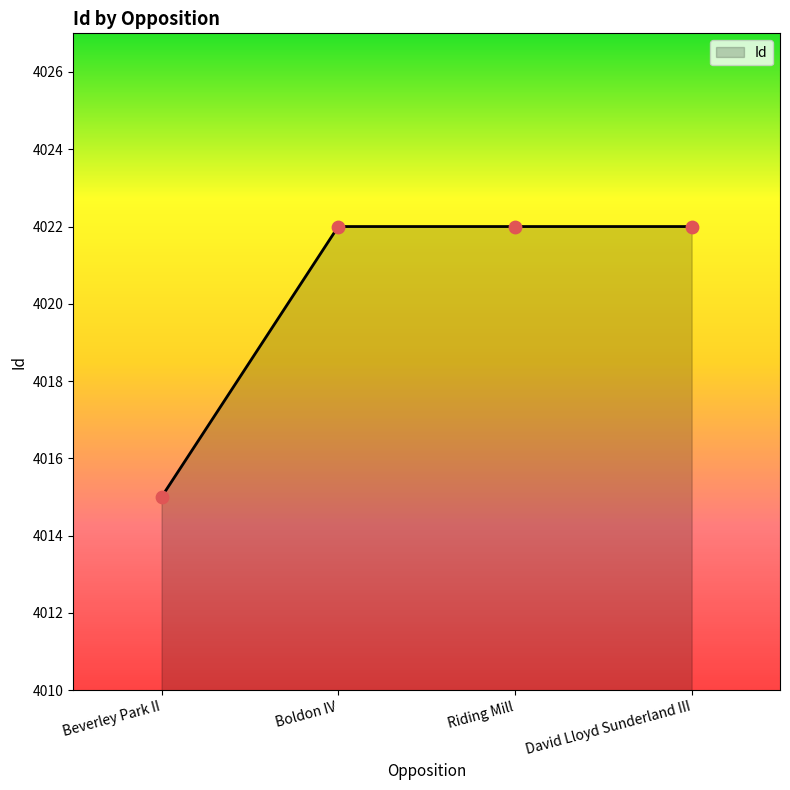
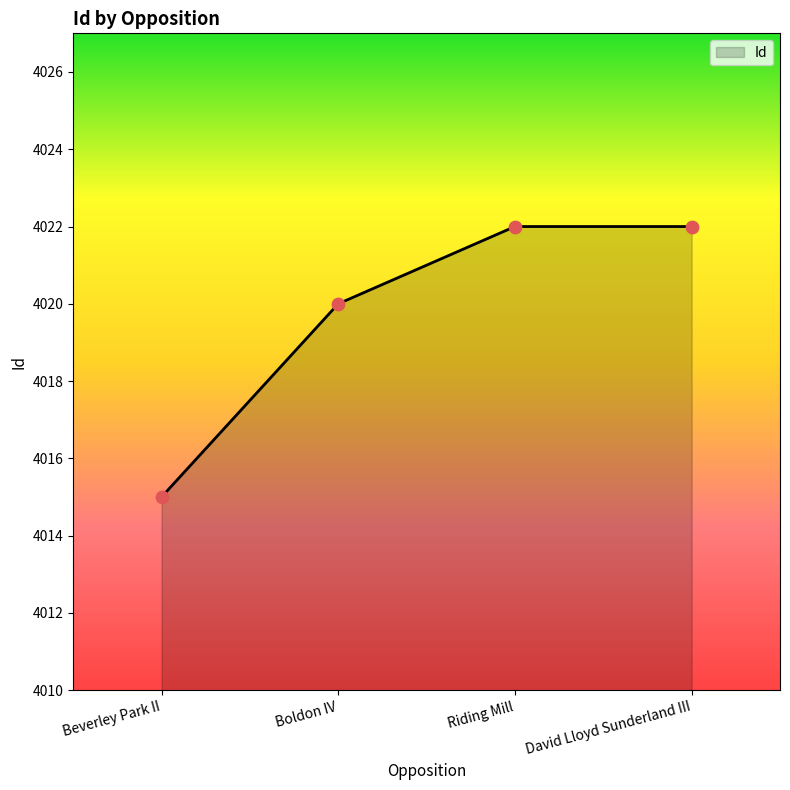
  {
    "Beverley Park II": 4015,
-   "Boldon IV": 4022,
+   "Boldon IV": 4020,
    "Riding Mill": 4022,
    "David Lloyd Sunderland III": 4022
  }
